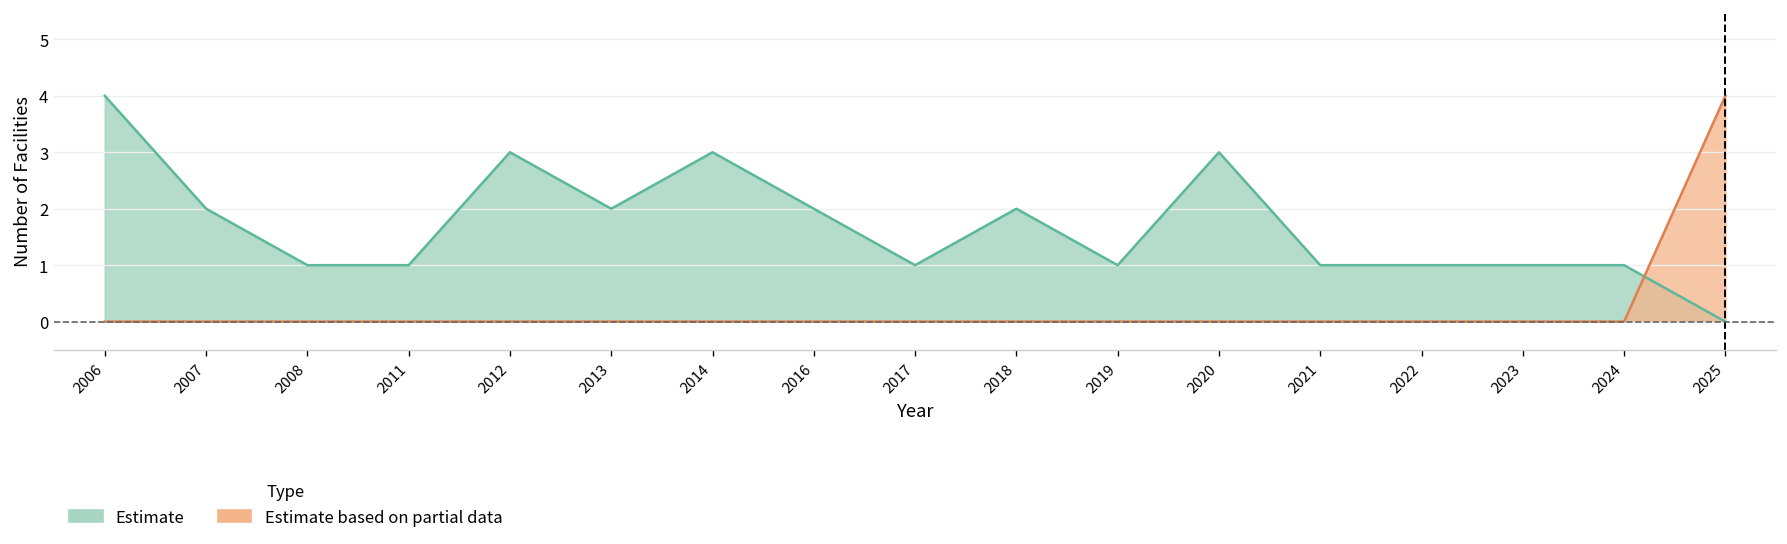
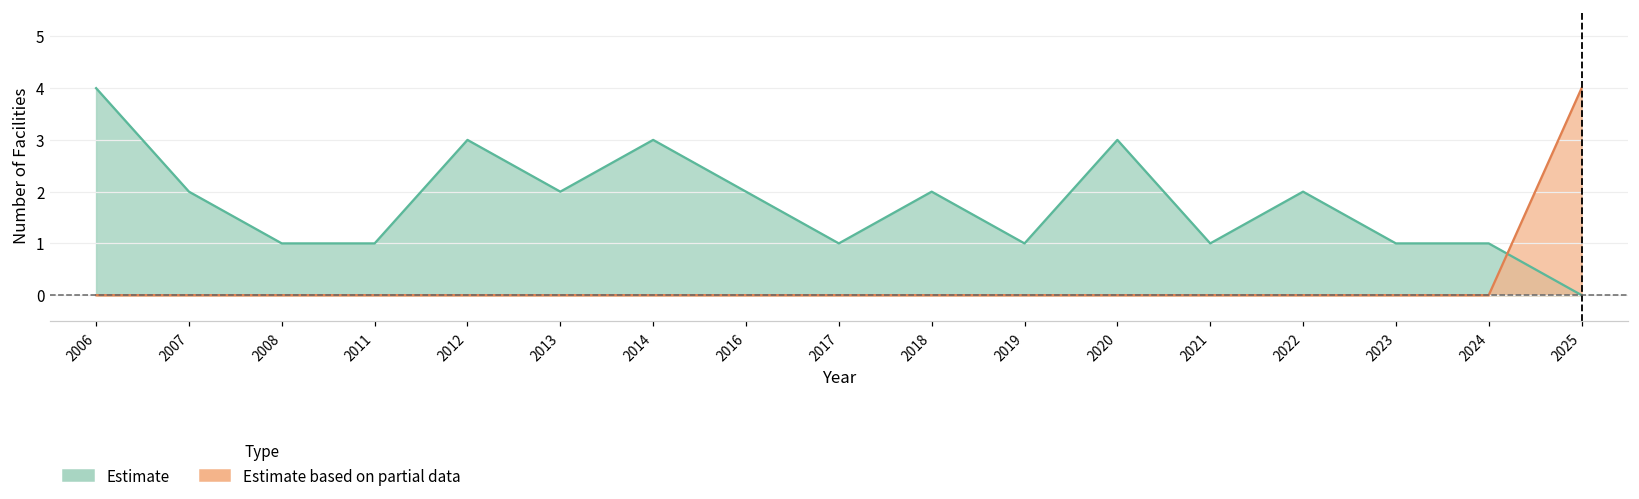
  {
    "Estimate": {
      "2006": 4,
      "2007": 2,
      "2008": 1,
      "2011": 1,
      "2012": 3,
      "2013": 2,
      "2014": 3,
      "2016": 2,
      "2017": 1,
      "2018": 2,
      "2019": 1,
      "2020": 3,
      "2021": 1,
-     "2022": 1,
+     "2022": 2,
      "2023": 1,
      "2024": 1,
      "2025": 0
    },
    "Estimate based on partial data": {
      "2006": 0,
      "2007": 0,
      "2008": 0,
      "2011": 0,
      "2012": 0,
      "2013": 0,
      "2014": 0,
      "2016": 0,
      "2017": 0,
      "2018": 0,
      "2019": 0,
      "2020": 0,
      "2021": 0,
      "2022": 0,
      "2023": 0,
      "2024": 0,
      "2025": 4
    }
  }
